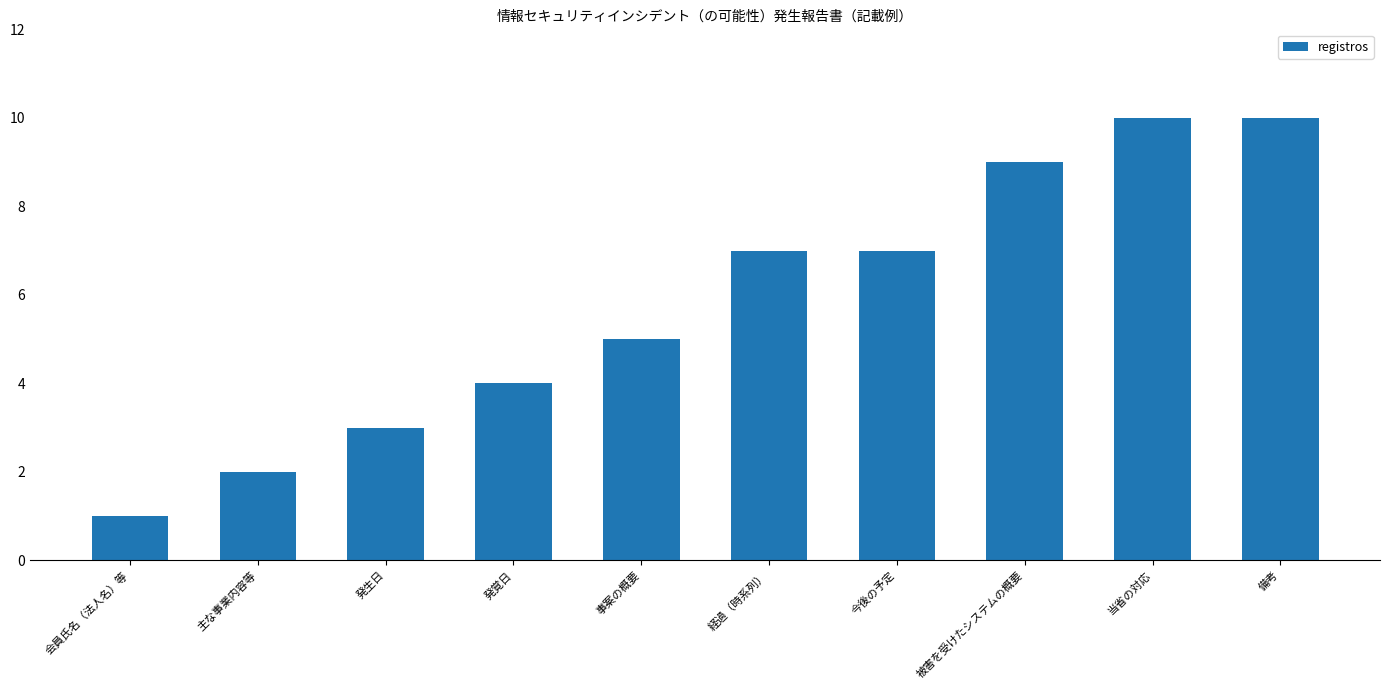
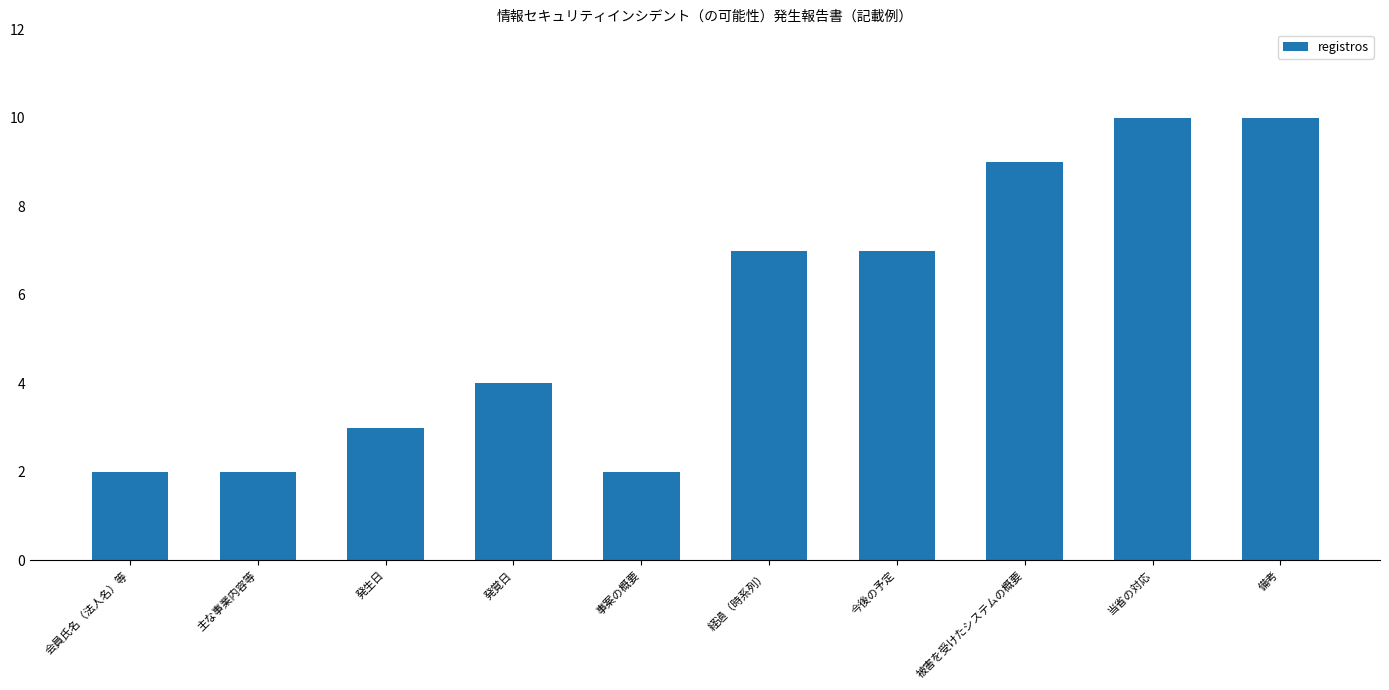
  {
-   "会員氏名（法人名）等": 1,
+   "会員氏名（法人名）等": 2,
    "主な事業内容等": 2,
    "発生日": 3,
    "発覚日": 4,
-   "事案の概要": 5,
+   "事案の概要": 2,
    "経過（時系列）": 7,
    "今後の予定": 7,
    "被害を受けたシステムの概要": 9,
    "当省の対応": 10,
    "備考": 10
  }
